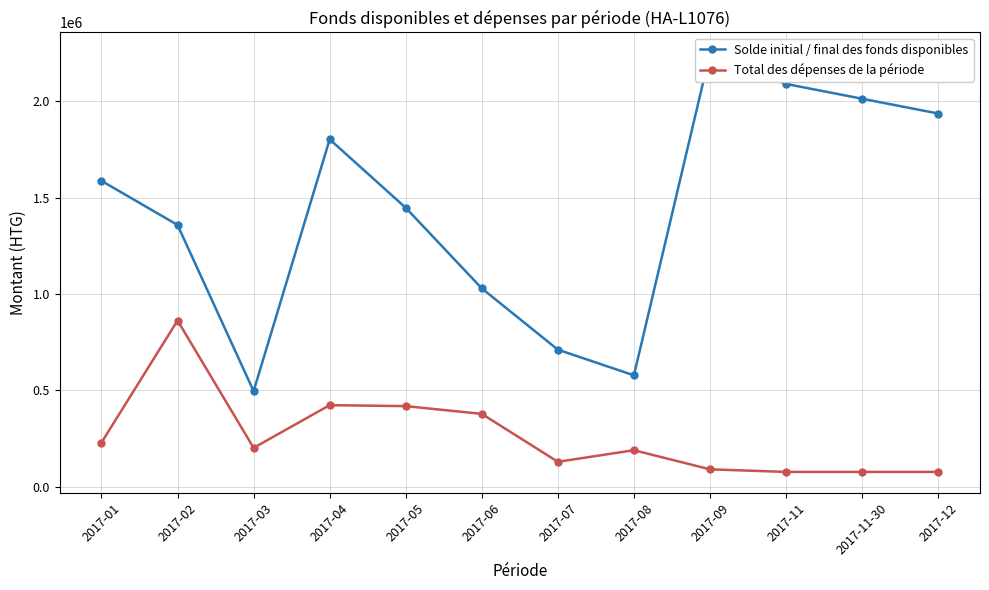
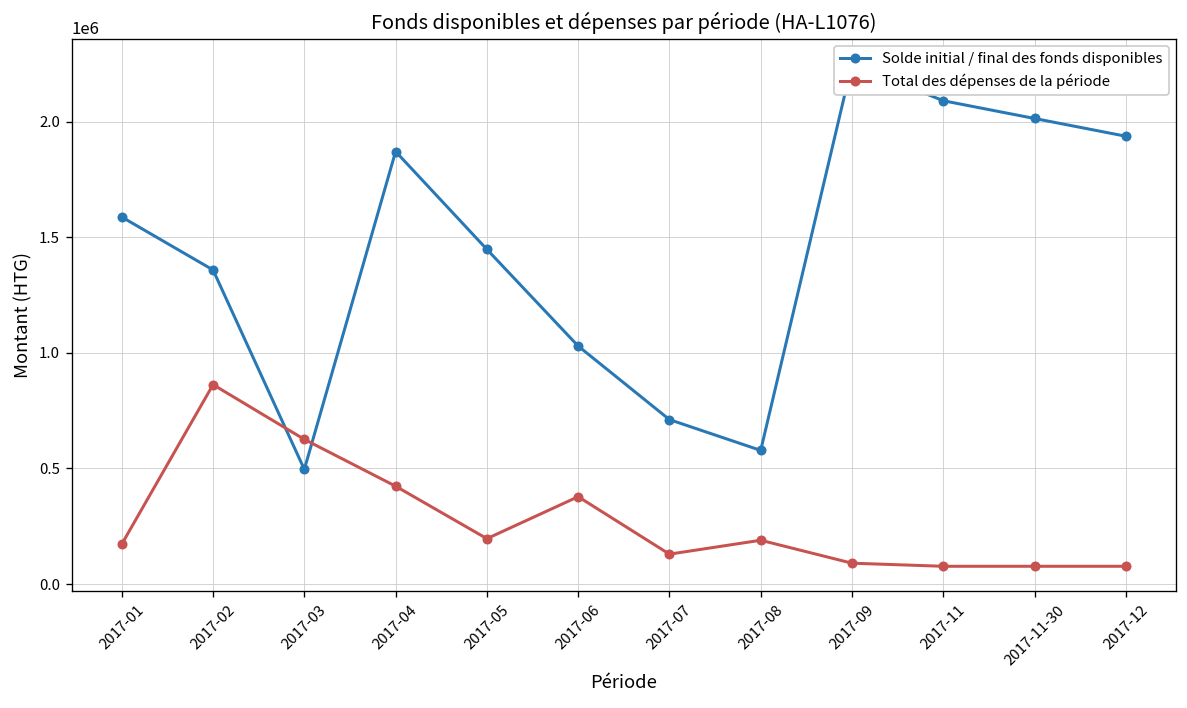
  {
    "Solde initial / final des fonds disponibles": {
      "2017-01": 1590000,
      "2017-02": 1360000,
      "2017-03": 500000,
-     "2017-04": 1800000,
+     "2017-04": 1870000,
      "2017-05": 1450000,
      "2017-06": 1030000,
      "2017-07": 710000,
      "2017-08": 580000,
      "2017-11": 2090000,
      "2017-11-30": 2010000,
      "2017-12": 1940000
    },
    "Total des dépenses de la période": {
-     "2017-01": 230000,
+     "2017-01": 170000,
      "2017-02": 860000,
-     "2017-03": 200000,
+     "2017-03": 630000,
      "2017-04": 420000,
-     "2017-05": 420000,
+     "2017-05": 200000,
      "2017-06": 380000,
      "2017-07": 130000,
      "2017-08": 190000,
      "2017-09": 90000,
      "2017-11": 80000,
      "2017-11-30": 80000,
      "2017-12": 80000
    }
  }
